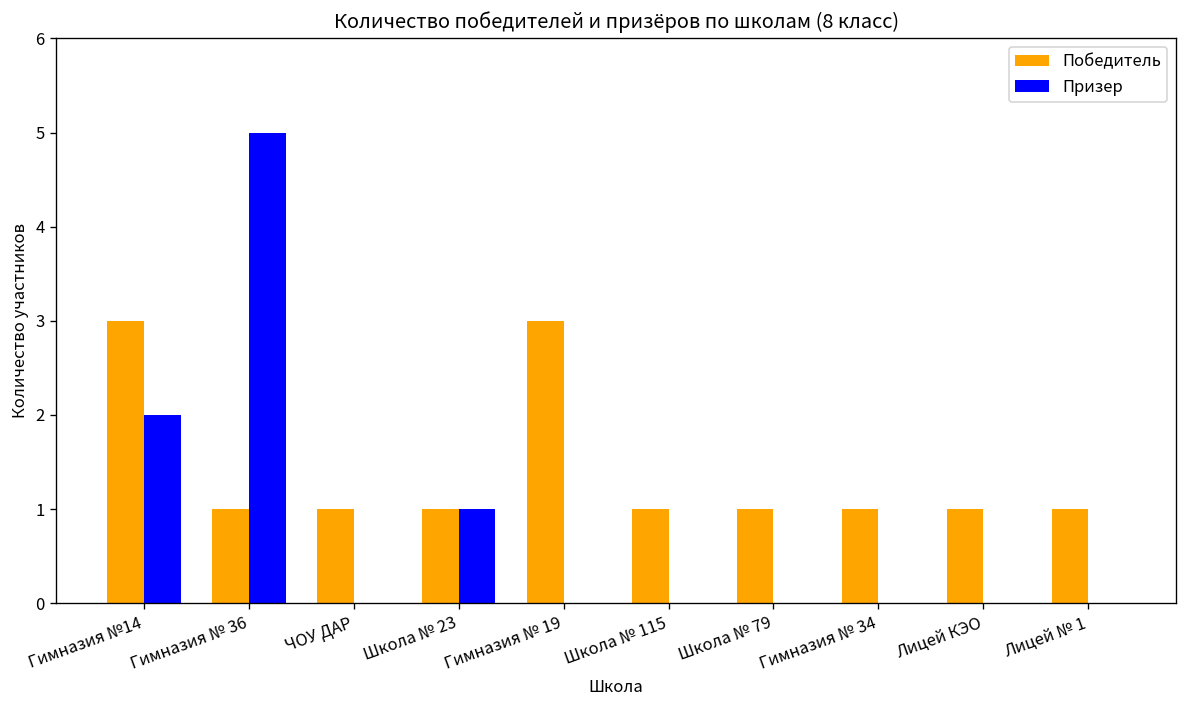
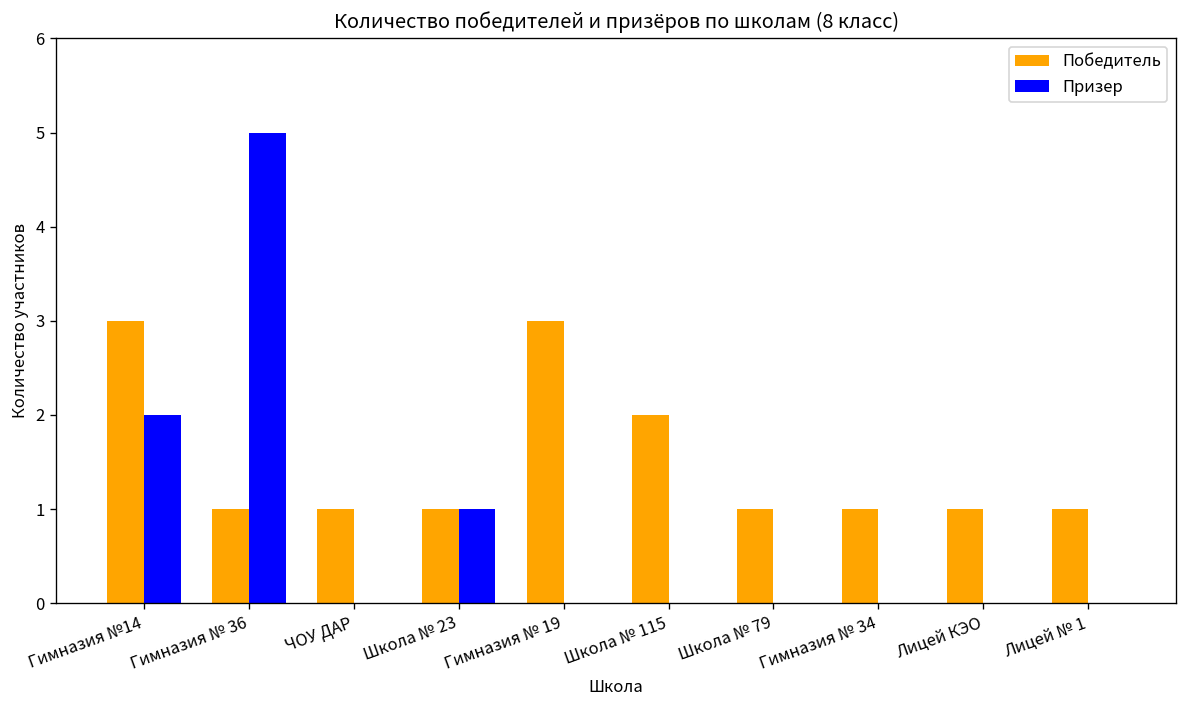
  {
    "Победитель": {
      "Гимназия №14": 3,
      "Гимназия № 36": 1,
      "ЧОУ ДАР": 1,
      "Школа № 23": 1,
      "Гимназия № 19": 3,
-     "Школа № 115": 1,
+     "Школа № 115": 2,
      "Школа № 79": 1,
      "Гимназия № 34": 1,
      "Лицей КЭО": 1,
      "Лицей № 1": 1
    },
    "Призер": {
      "Гимназия №14": 2,
      "Гимназия № 36": 5,
      "ЧОУ ДАР": 0,
      "Школа № 23": 1,
      "Гимназия № 19": 0,
      "Школа № 115": 0,
      "Школа № 79": 0,
      "Гимназия № 34": 0,
      "Лицей КЭО": 0,
      "Лицей № 1": 0
    }
  }
